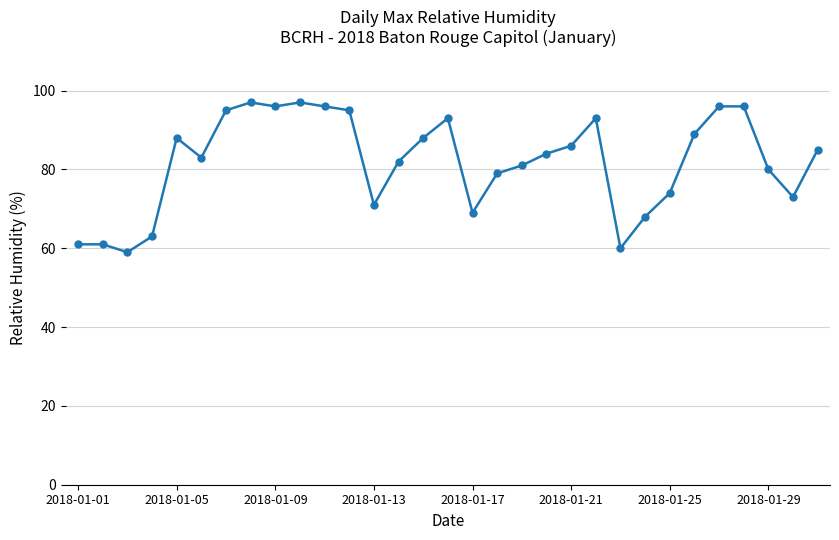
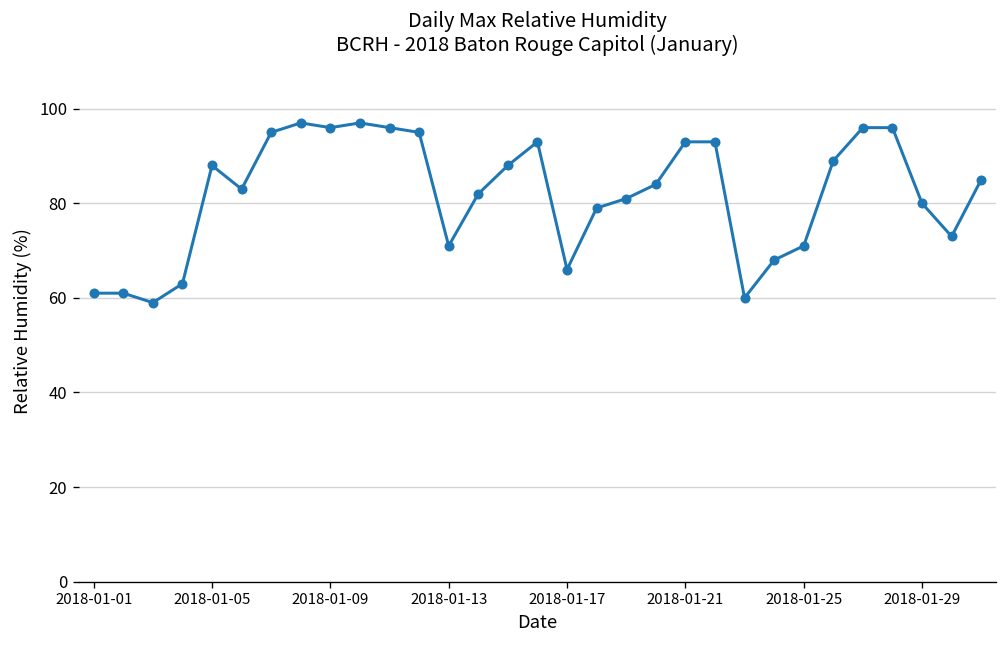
  {
    "2018-01-01": 61,
    "2018-01-05": 88,
    "2018-01-09": 96,
    "2018-01-13": 71,
-   "2018-01-17": 69,
-   "2018-01-21": 86,
-   "2018-01-25": 74,
+   "2018-01-17": 66,
+   "2018-01-21": 93,
+   "2018-01-25": 71,
    "2018-01-29": 80
  }
